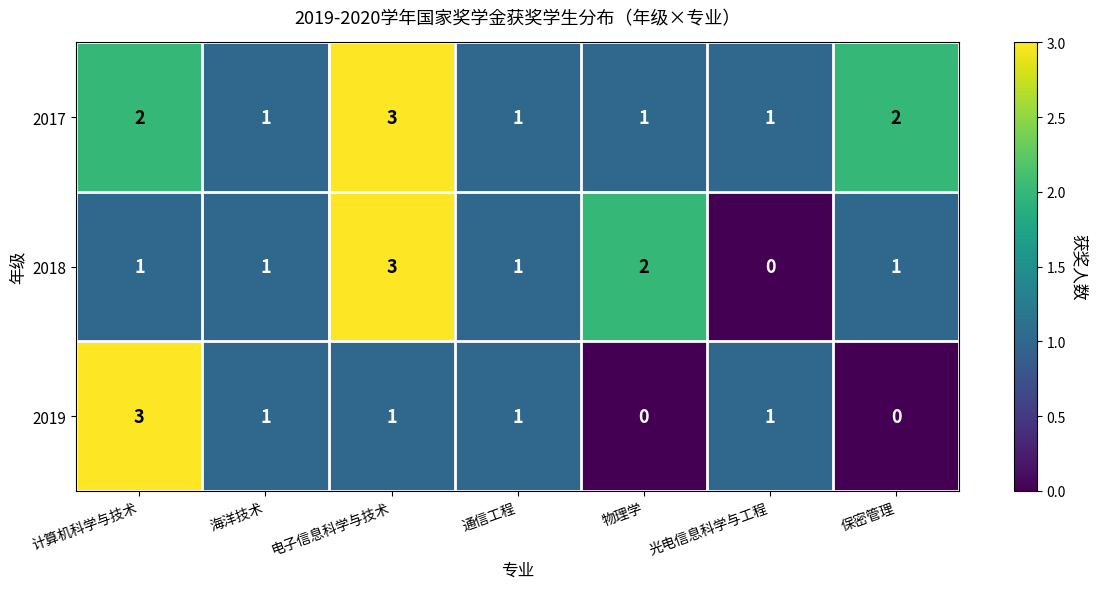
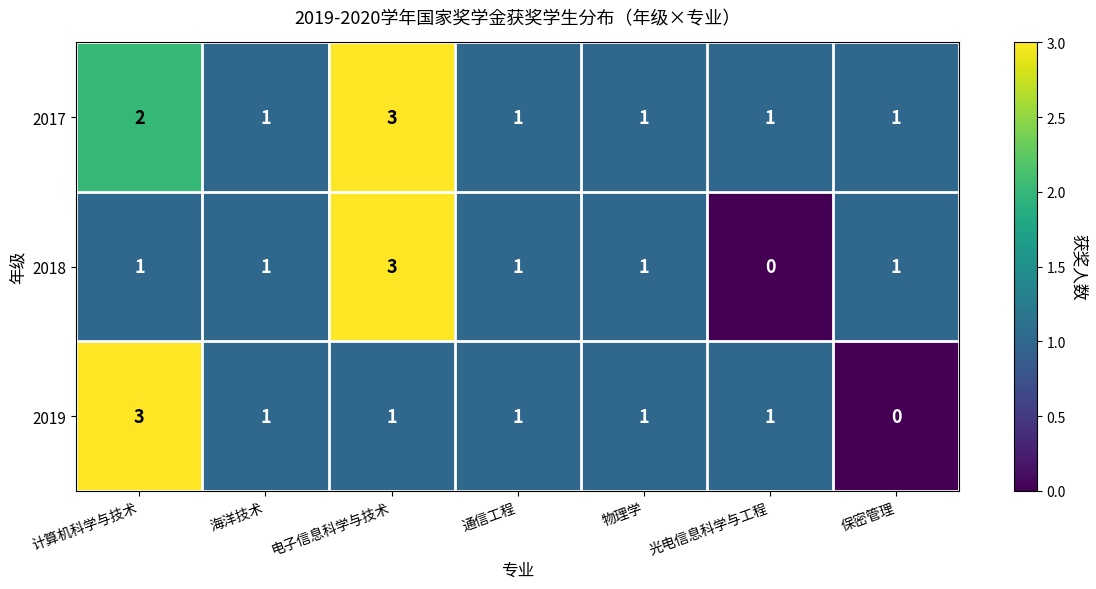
  {
    "2017": {
      "计算机科学与技术": 2,
      "海洋技术": 1,
      "电子信息科学与技术": 3,
      "通信工程": 1,
      "物理学": 1,
      "光电信息科学与工程": 1,
-     "保密管理": 2
+     "保密管理": 1
    },
    "2018": {
      "计算机科学与技术": 1,
      "海洋技术": 1,
      "电子信息科学与技术": 3,
      "通信工程": 1,
-     "物理学": 2,
+     "物理学": 1,
      "光电信息科学与工程": 0,
      "保密管理": 1
    },
    "2019": {
      "计算机科学与技术": 3,
      "海洋技术": 1,
      "电子信息科学与技术": 1,
      "通信工程": 1,
-     "物理学": 0,
+     "物理学": 1,
      "光电信息科学与工程": 1,
      "保密管理": 0
    }
  }
